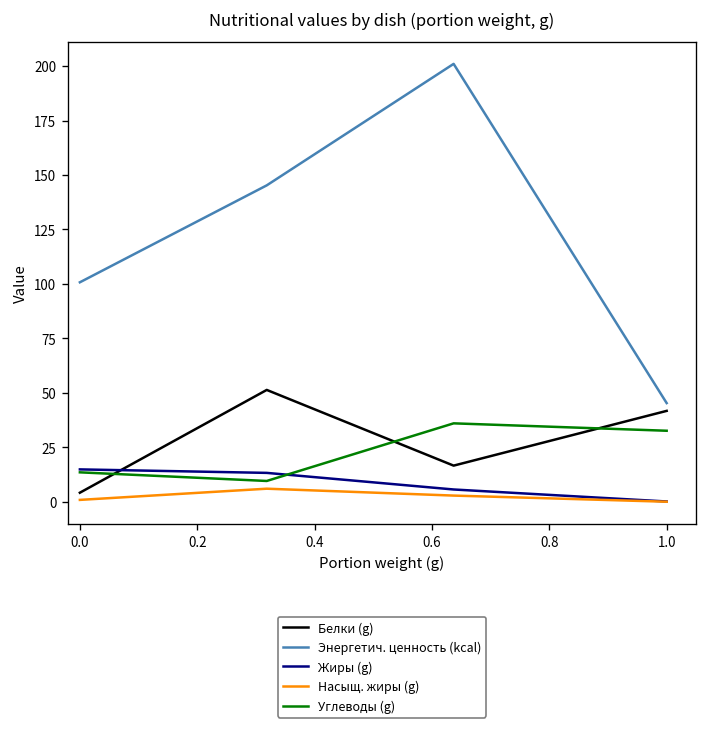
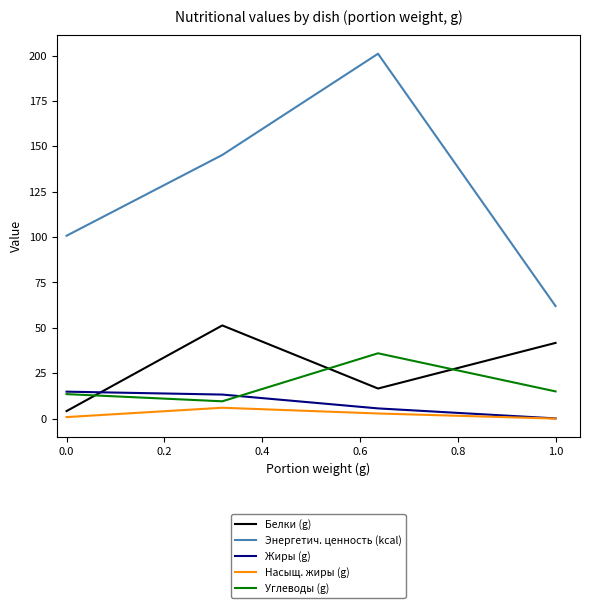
  {
    "Белки (g)": {
      "0.0": 4,
      "1.0": 42
    },
    "Энергетич. ценность (kcal)": {
      "0.0": 101,
-     "1.0": 45
+     "1.0": 62
    },
    "Насыщ. жиры (g)": {
      "0.0": 1
    },
    "Углеводы (g)": {
-     "1.0": 33
+     "1.0": 15
    }
  }
